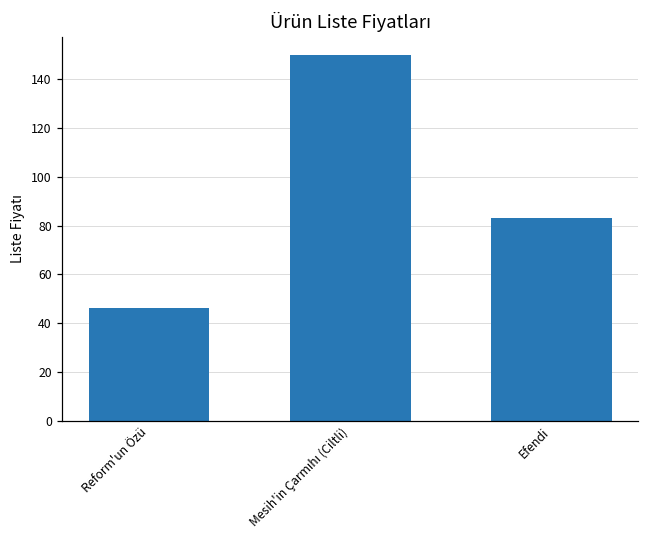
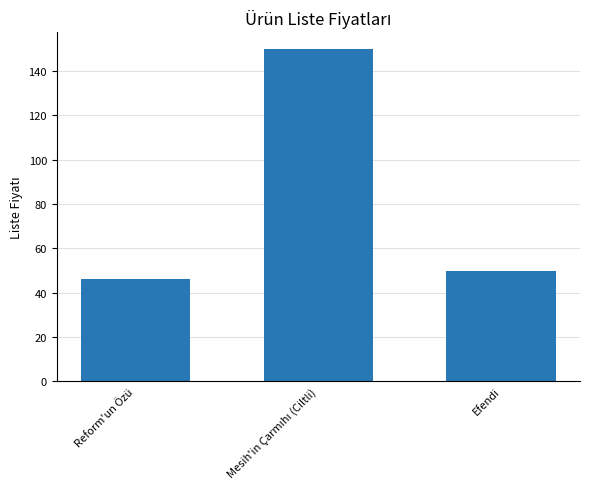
  {
    "Reform'un Özü": 46,
    "Mesih'in Çarmıhı (Ciltli)": 150,
-   "Efendi": 83
+   "Efendi": 50
  }
